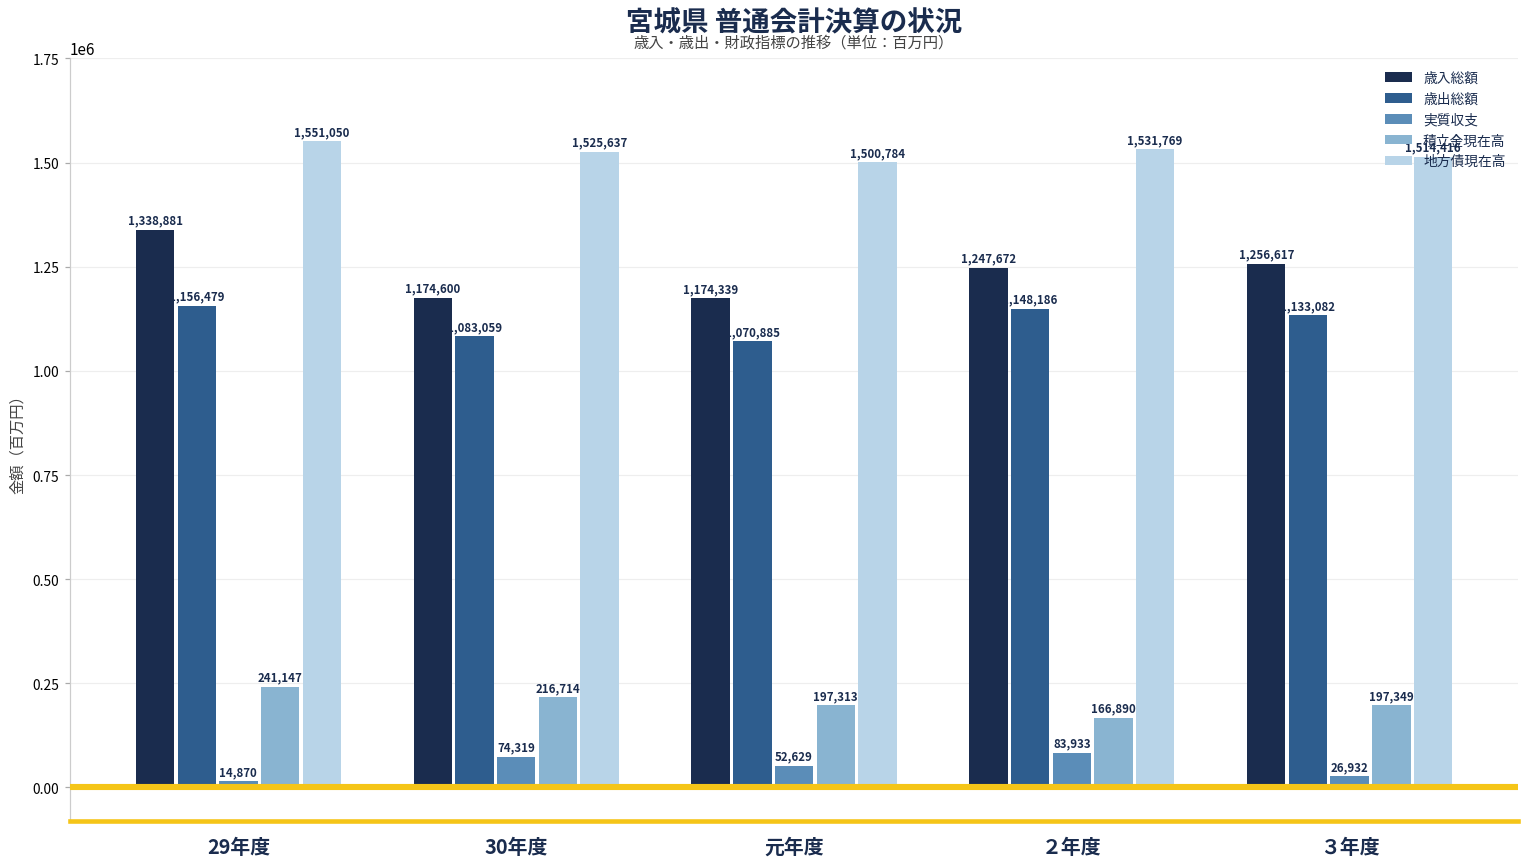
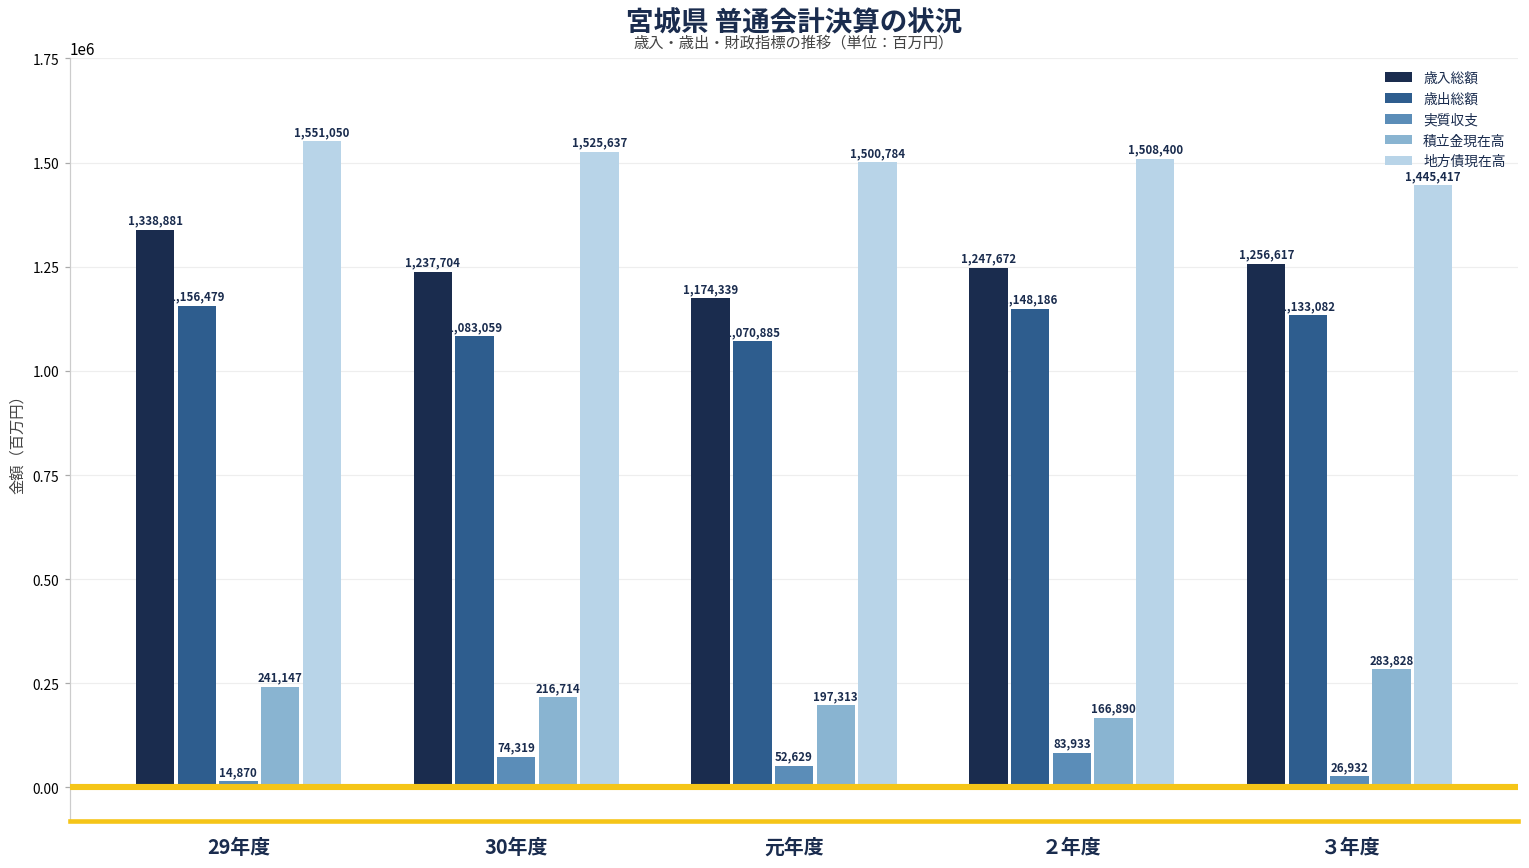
  {
    "歳入総額": {
      "29年度": "1,338,881",
-     "30年度": "1,174,600",
+     "30年度": "1,237,704",
      "元年度": "1,174,339",
      "２年度": "1,247,672",
      "３年度": "1,256,617"
    },
    "歳出総額": {
      "29年度": "1,156,479",
      "30年度": "1,083,059",
      "元年度": "1,070,885",
      "２年度": "1,148,186",
      "３年度": "1,133,082"
    },
    "実質収支": {
      "29年度": "14,870",
      "30年度": "74,319",
      "元年度": "52,629",
      "２年度": "83,933",
      "３年度": "26,932"
    },
    "積立金現在高": {
      "29年度": "241,147",
      "30年度": "216,714",
      "元年度": "197,313",
      "２年度": "166,890",
-     "３年度": "197,349"
+     "３年度": "283,828"
    },
    "地方債現在高": {
      "29年度": "1,551,050",
      "30年度": "1,525,637",
      "元年度": "1,500,784",
-     "２年度": "1,531,769",
-     "３年度": "1,514,416"
+     "２年度": "1,508,400",
+     "３年度": "1,445,417"
    }
  }
